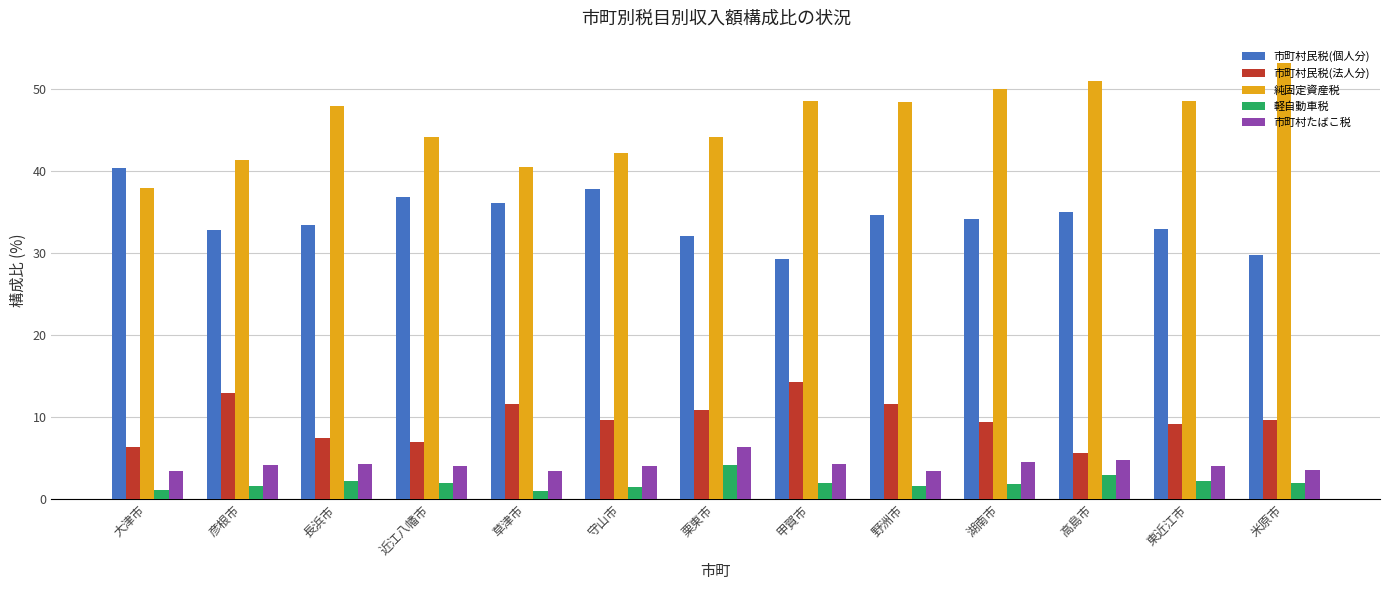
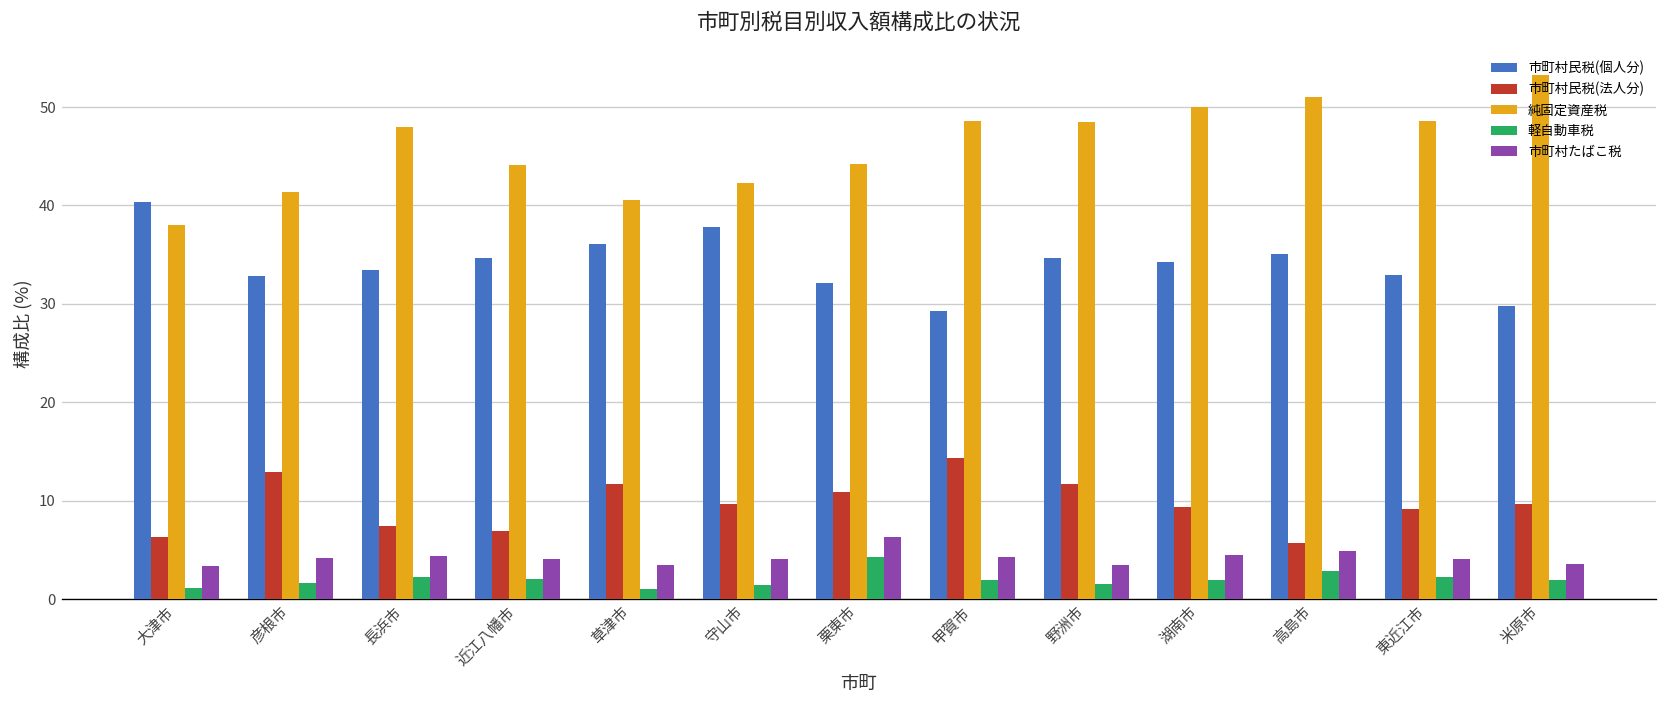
  {
    "市町村民税(個人分)": {
      "大津市": 40,
      "彦根市": 33,
      "長浜市": 33,
-     "近江八幡市": 37,
+     "近江八幡市": 35,
      "草津市": 36,
      "守山市": 38,
      "栗東市": 32,
      "甲賀市": 29,
      "野洲市": 35,
      "湖南市": 34,
      "高島市": 35,
      "東近江市": 33,
      "米原市": 30
    },
    "市町村民税(法人分)": {
      "大津市": 6,
      "彦根市": 13,
      "長浜市": 7,
      "近江八幡市": 7,
      "草津市": 12,
      "守山市": 10,
      "栗東市": 11,
      "甲賀市": 14,
      "野洲市": 12,
      "湖南市": 9,
      "高島市": 6,
      "東近江市": 9,
      "米原市": 10
    },
    "純固定資産税": {
      "大津市": 38,
      "彦根市": 41,
      "長浜市": 48,
      "近江八幡市": 44,
      "草津市": 41,
      "守山市": 42,
      "栗東市": 44,
      "甲賀市": 49,
      "野洲市": 48,
      "湖南市": 50,
      "高島市": 51,
      "東近江市": 49,
      "米原市": 53
    },
    "軽自動車税": {
      "大津市": 1,
      "彦根市": 2,
      "長浜市": 2,
      "近江八幡市": 2,
      "草津市": 1,
      "守山市": 1,
      "栗東市": 4,
      "甲賀市": 2,
      "野洲市": 2,
      "湖南市": 2,
      "高島市": 3,
      "東近江市": 2,
      "米原市": 2
    },
    "市町村たばこ税": {
      "大津市": 3,
      "彦根市": 4,
      "長浜市": 4,
      "近江八幡市": 4,
      "草津市": 3,
      "守山市": 4,
      "栗東市": 6,
      "甲賀市": 4,
      "野洲市": 3,
      "湖南市": 4,
      "高島市": 5,
      "東近江市": 4,
      "米原市": 4
    }
  }
